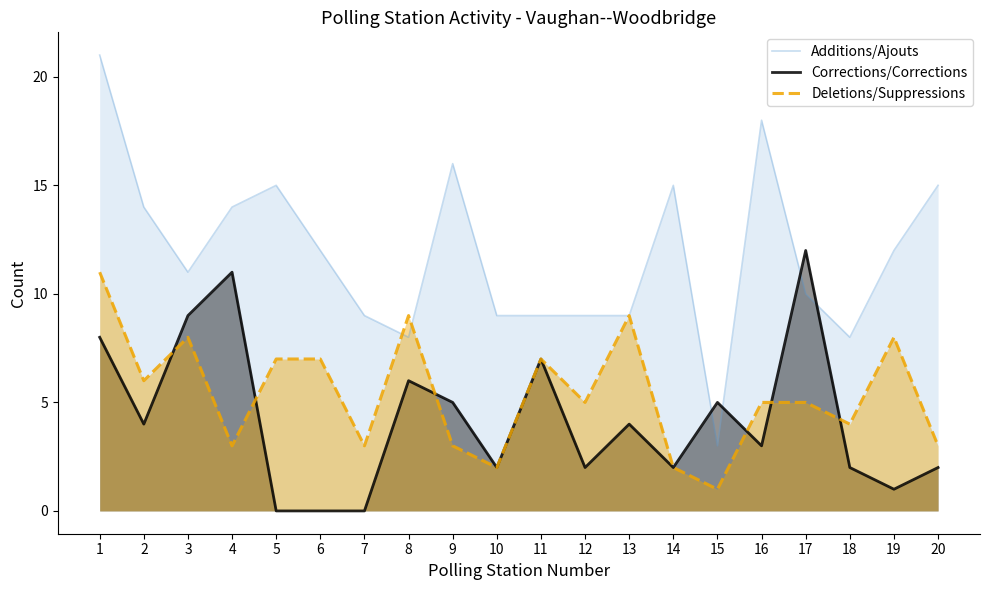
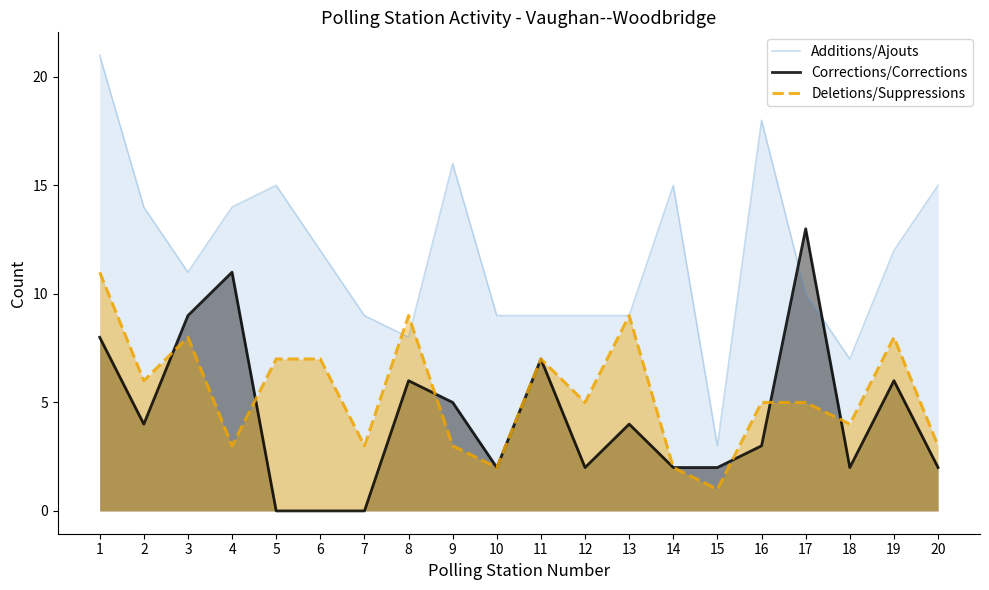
  {
    "Additions/Ajouts": {
      "1": 21,
      "2": 14,
      "3": 11,
      "4": 14,
      "5": 15,
      "6": 12,
      "7": 9,
      "8": 8,
      "9": 16,
      "10": 9,
      "11": 9,
      "12": 9,
      "14": 15,
      "15": 3,
      "16": 18,
      "17": 10,
-     "18": 8,
+     "18": 7,
      "19": 12,
      "20": 15
    },
    "Corrections/Corrections": {
      "1": 8,
      "2": 4,
      "3": 9,
      "4": 11,
      "5": 0,
      "6": 0,
      "7": 0,
      "8": 6,
      "9": 5,
      "12": 2,
      "13": 4,
-     "15": 5,
+     "15": 2,
      "16": 3,
-     "17": 12,
+     "17": 13,
      "18": 2,
-     "19": 1,
+     "19": 6,
      "20": 2
    },
    "Deletions/Suppressions": {
      "1": 11,
      "2": 6,
      "3": 8,
      "4": 3,
      "5": 7,
      "6": 7,
      "7": 3,
      "8": 9,
      "9": 3,
      "12": 5,
      "15": 1,
      "16": 5,
      "17": 5,
      "18": 4,
      "19": 8,
      "20": 3
    }
  }
